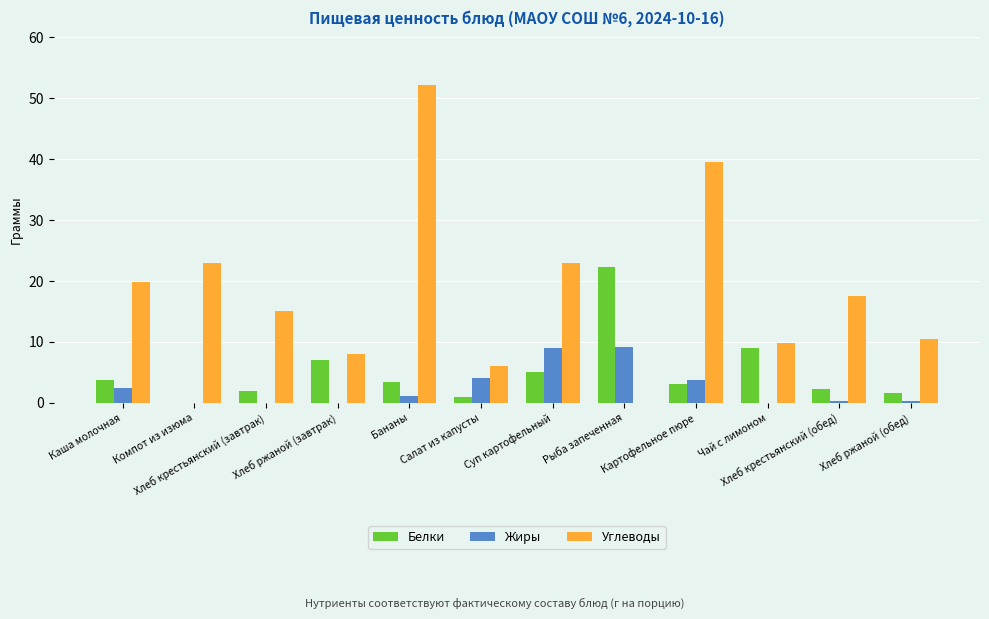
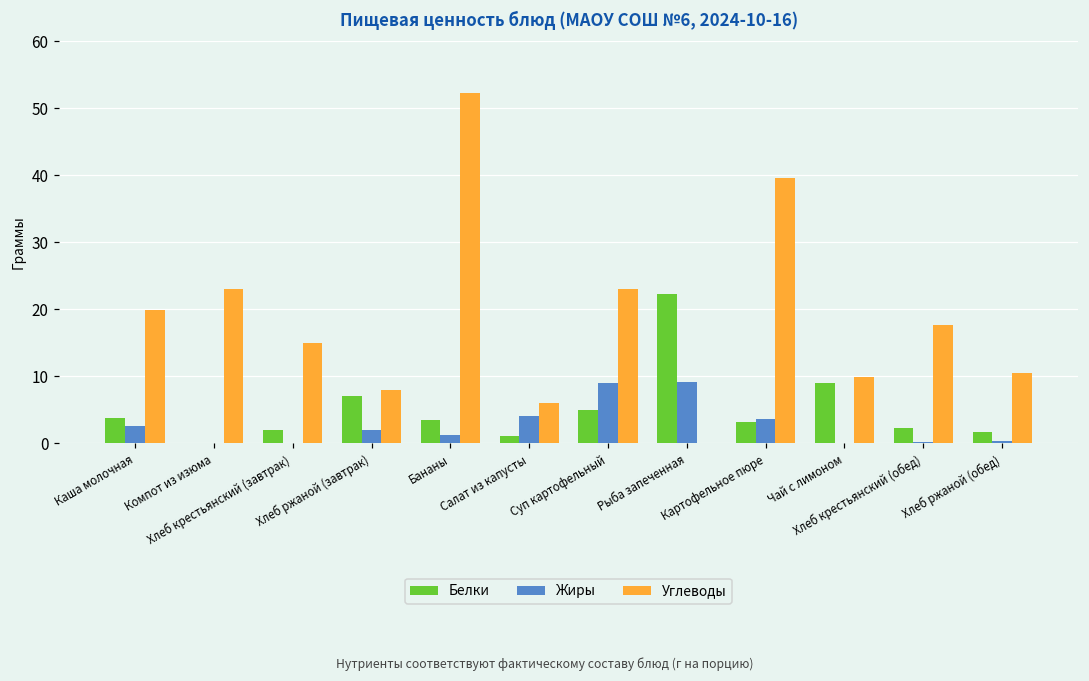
  {
    "Белки": {
      "Каша молочная": 4,
      "Компот из изюма": 0,
      "Хлеб крестьянский (завтрак)": 2,
      "Хлеб ржаной (завтрак)": 7,
      "Бананы": 3,
      "Салат из капусты": 1,
      "Суп картофельный": 5,
      "Рыба запеченная": 22,
      "Картофельное пюре": 3,
      "Чай с лимоном": 9,
      "Хлеб крестьянский (обед)": 2,
      "Хлеб ржаной (обед)": 2
    },
    "Жиры": {
      "Каша молочная": 2,
      "Компот из изюма": 0,
      "Хлеб крестьянский (завтрак)": 0,
-     "Хлеб ржаной (завтрак)": 0,
+     "Хлеб ржаной (завтрак)": 2,
      "Бананы": 1,
      "Салат из капусты": 4,
      "Суп картофельный": 9,
      "Рыба запеченная": 9,
      "Картофельное пюре": 4
    },
    "Углеводы": {
      "Каша молочная": 20,
      "Компот из изюма": 23,
      "Хлеб крестьянский (завтрак)": 15,
      "Хлеб ржаной (завтрак)": 8,
      "Бананы": 52,
      "Салат из капусты": 6,
      "Суп картофельный": 23,
      "Рыба запеченная": 0,
      "Картофельное пюре": 40,
      "Чай с лимоном": 10,
      "Хлеб крестьянский (обед)": 18,
      "Хлеб ржаной (обед)": 10
    }
  }
